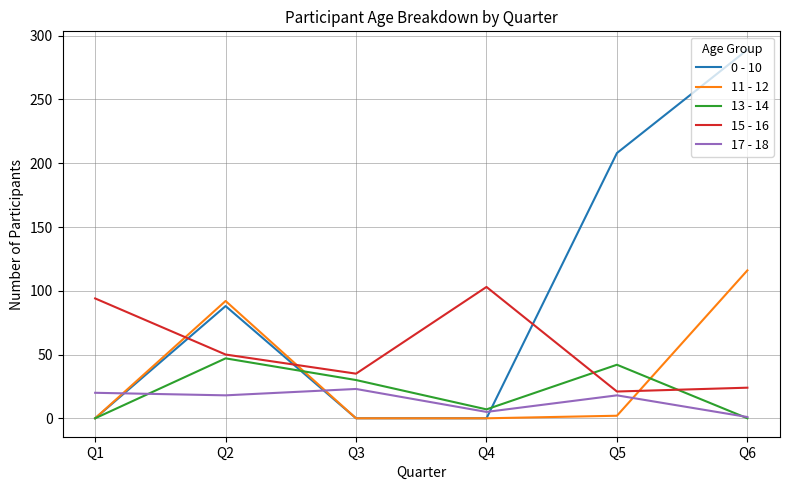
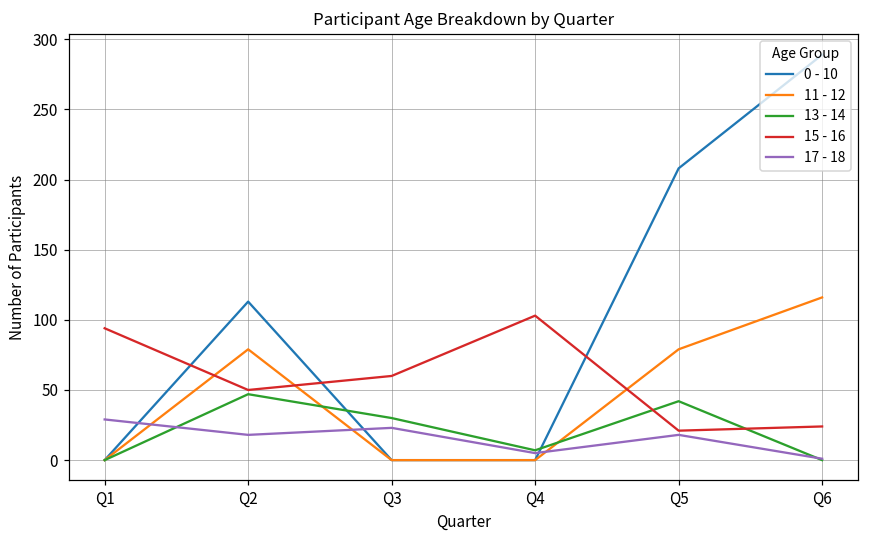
  {
    "0 - 10": {
-     "Q2": 88,
+     "Q2": 113,
      "Q5": 208
    },
    "11 - 12": {
-     "Q2": 92,
-     "Q5": 2,
+     "Q2": 79,
+     "Q5": 79,
      "Q6": 116
    },
    "13 - 14": {
      "Q2": 47,
      "Q3": 30,
      "Q5": 42
    },
    "15 - 16": {
      "Q1": 94,
      "Q2": 50,
-     "Q3": 35,
+     "Q3": 60,
      "Q4": 103,
      "Q5": 21,
      "Q6": 24
    },
    "17 - 18": {
-     "Q1": 20,
+     "Q1": 29,
      "Q2": 18,
      "Q3": 23,
      "Q5": 18
    }
  }
